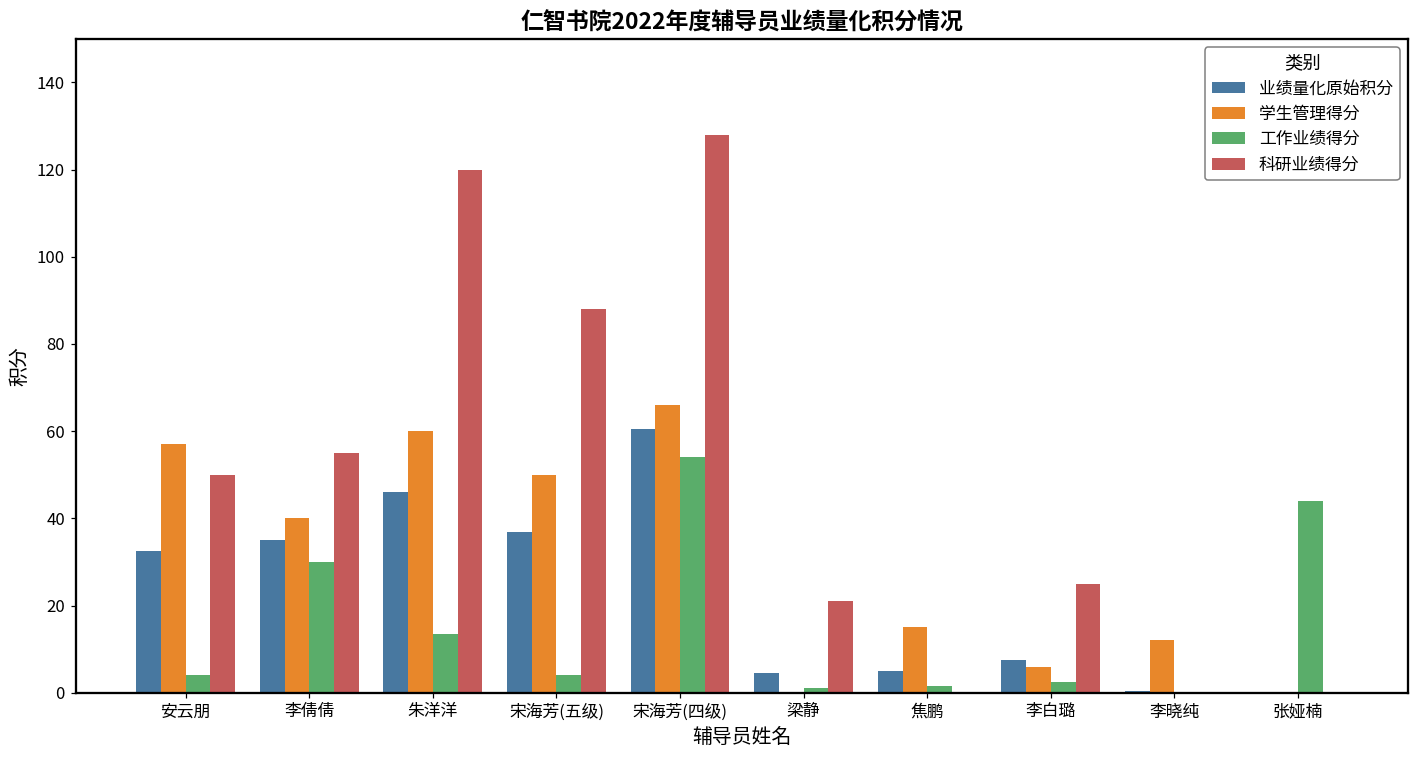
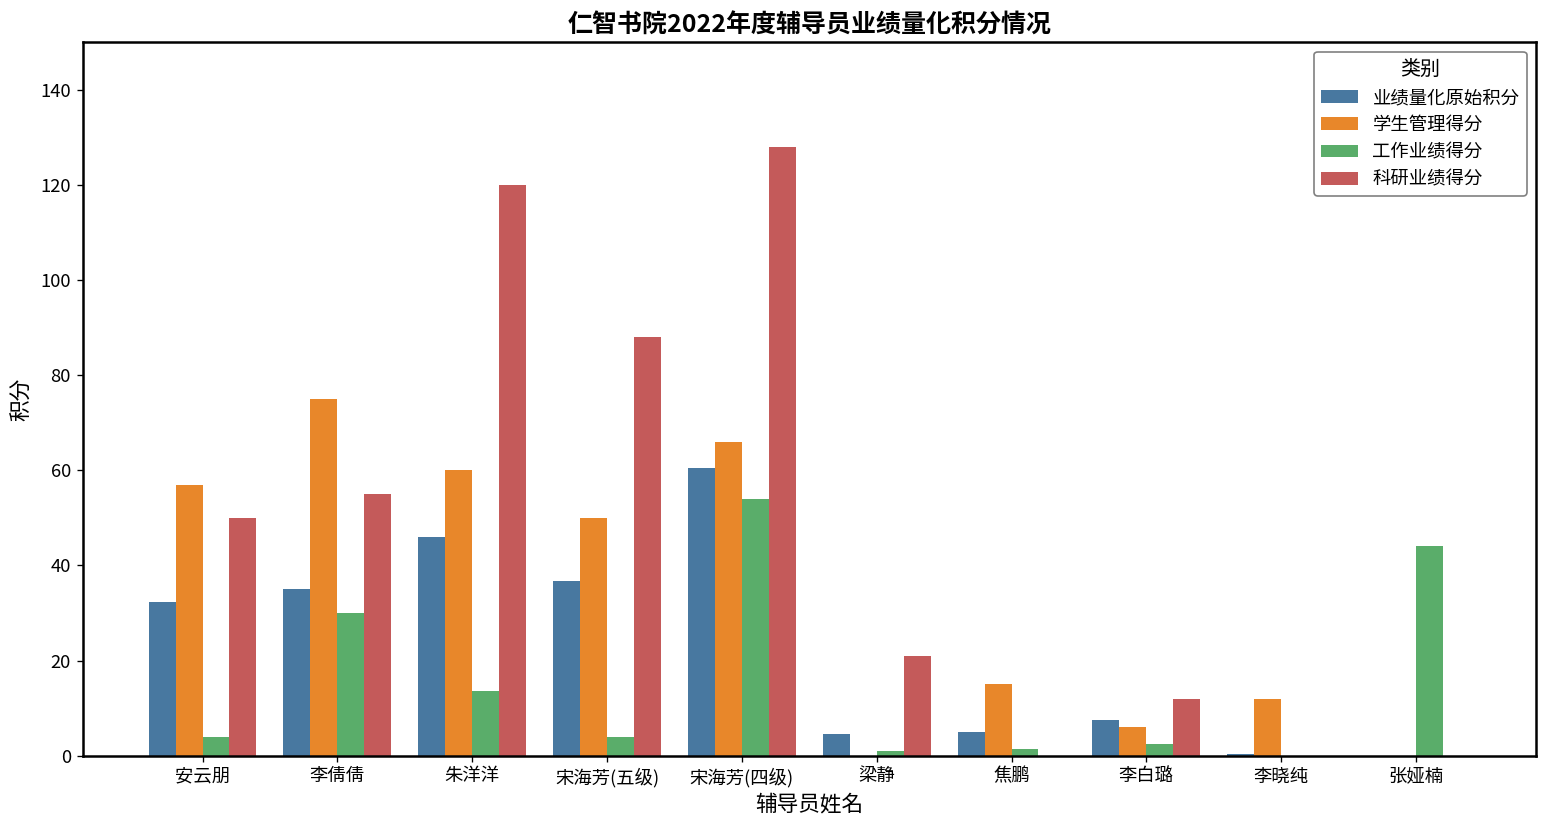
  {
    "业绩量化原始积分": {
      "安云朋": 32,
      "李倩倩": 35,
      "朱洋洋": 46,
      "宋海芳(五级)": 37,
      "宋海芳(四级)": 61,
      "梁静": 5,
      "焦鹏": 5,
      "李白璐": 8,
      "张娅楠": 0
    },
    "学生管理得分": {
      "安云朋": 57,
-     "李倩倩": 40,
+     "李倩倩": 75,
      "朱洋洋": 60,
      "宋海芳(五级)": 50,
      "宋海芳(四级)": 66,
      "梁静": 0,
      "焦鹏": 15,
      "李白璐": 6,
      "李晓纯": 12,
      "张娅楠": 0
    },
    "工作业绩得分": {
      "安云朋": 4,
      "李倩倩": 30,
      "朱洋洋": 14,
      "宋海芳(五级)": 4,
      "宋海芳(四级)": 54,
      "梁静": 1,
      "焦鹏": 2,
      "李白璐": 3,
      "李晓纯": 0,
      "张娅楠": 44
    },
    "科研业绩得分": {
      "安云朋": 50,
      "李倩倩": 55,
      "朱洋洋": 120,
      "宋海芳(五级)": 88,
      "宋海芳(四级)": 128,
      "梁静": 21,
      "焦鹏": 0,
-     "李白璐": 25,
+     "李白璐": 12,
      "李晓纯": 0,
      "张娅楠": 0
    }
  }
